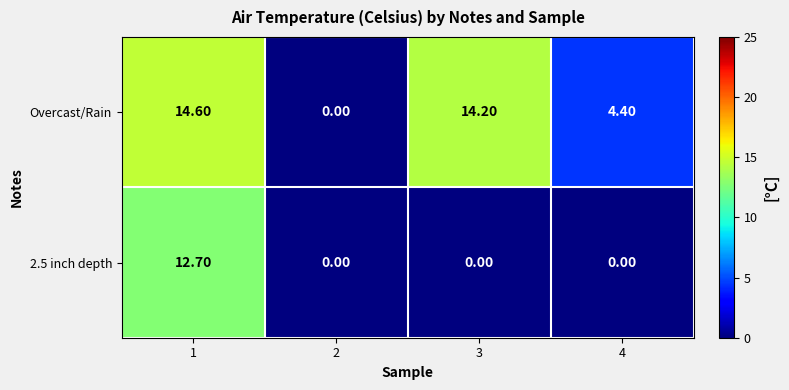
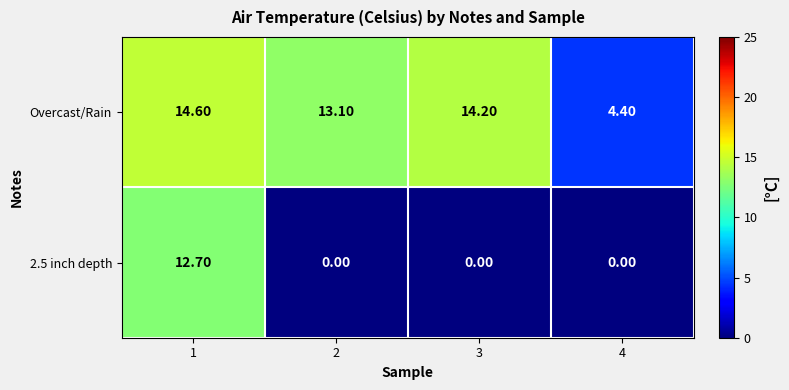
  {
    "Overcast/Rain": {
      "1": 14.60,
-     "2": 0.00,
+     "2": 13.10,
      "3": 14.20,
      "4": 4.40
    },
    "2.5 inch depth": {
      "1": 12.70,
      "2": 0.00,
      "3": 0.00,
      "4": 0.00
    }
  }
